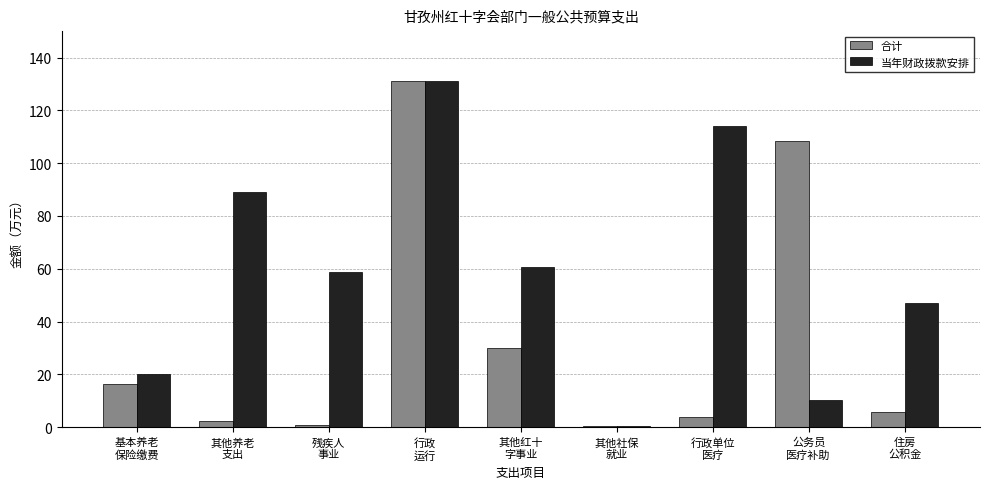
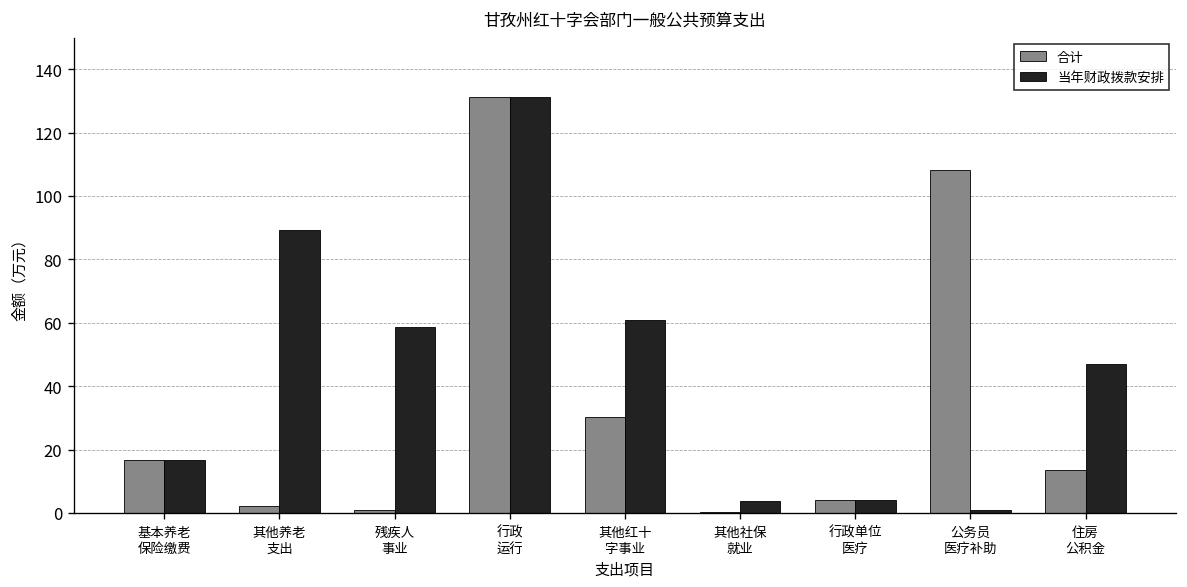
  {
    "合计": {
      "基本养老 保险缴费": 17,
      "其他养老 支出": 2,
      "残疾人 事业": 1,
      "行政 运行": 131,
      "其他红十 字事业": 30,
      "行政单位 医疗": 4,
      "公务员 医疗补助": 108,
-     "住房 公积金": 6
+     "住房 公积金": 13
    },
    "当年财政拨款安排": {
-     "基本养老 保险缴费": 20,
+     "基本养老 保险缴费": 17,
      "其他养老 支出": 89,
      "残疾人 事业": 59,
      "行政 运行": 131,
      "其他红十 字事业": 61,
-     "其他社保 就业": 0,
-     "行政单位 医疗": 114,
-     "公务员 医疗补助": 10,
+     "其他社保 就业": 4,
+     "行政单位 医疗": 4,
+     "公务员 医疗补助": 1,
      "住房 公积金": 47
    }
  }
